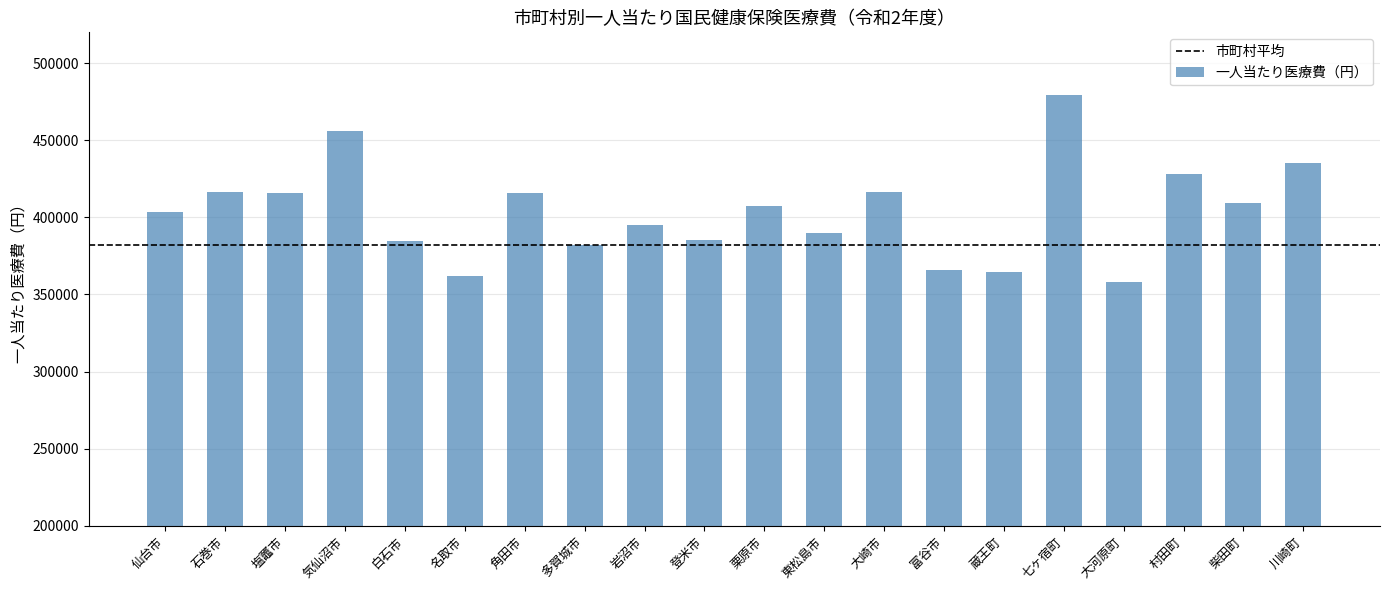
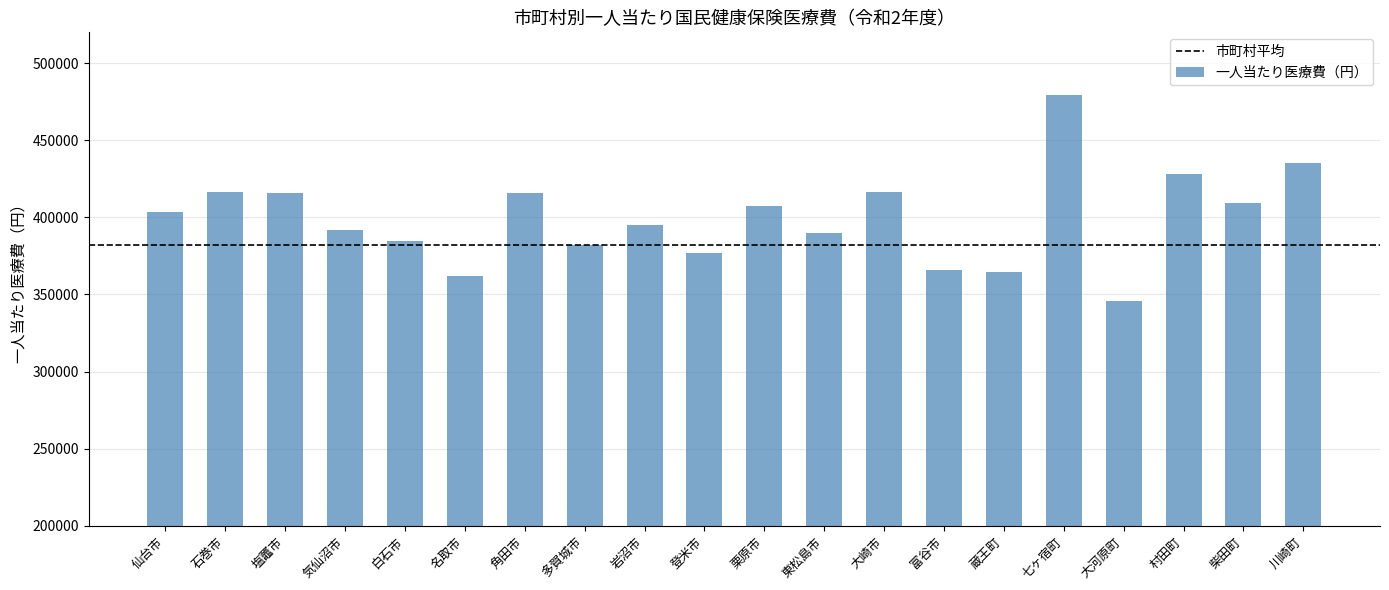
  {
    "仙台市": 404000,
    "石巻市": 417000,
    "塩竈市": 416000,
-   "気仙沼市": 456000,
+   "気仙沼市": 392000,
    "白石市": 385000,
    "名取市": 362000,
    "角田市": 416000,
    "多賀城市": 382000,
    "岩沼市": 395000,
-   "登米市": 385000,
+   "登米市": 377000,
    "栗原市": 408000,
    "東松島市": 390000,
    "大崎市": 416000,
    "富谷市": 366000,
    "蔵王町": 364000,
    "七ヶ宿町": 479000,
-   "大河原町": 358000,
+   "大河原町": 346000,
    "村田町": 428000,
    "柴田町": 409000,
    "川崎町": 435000
  }
